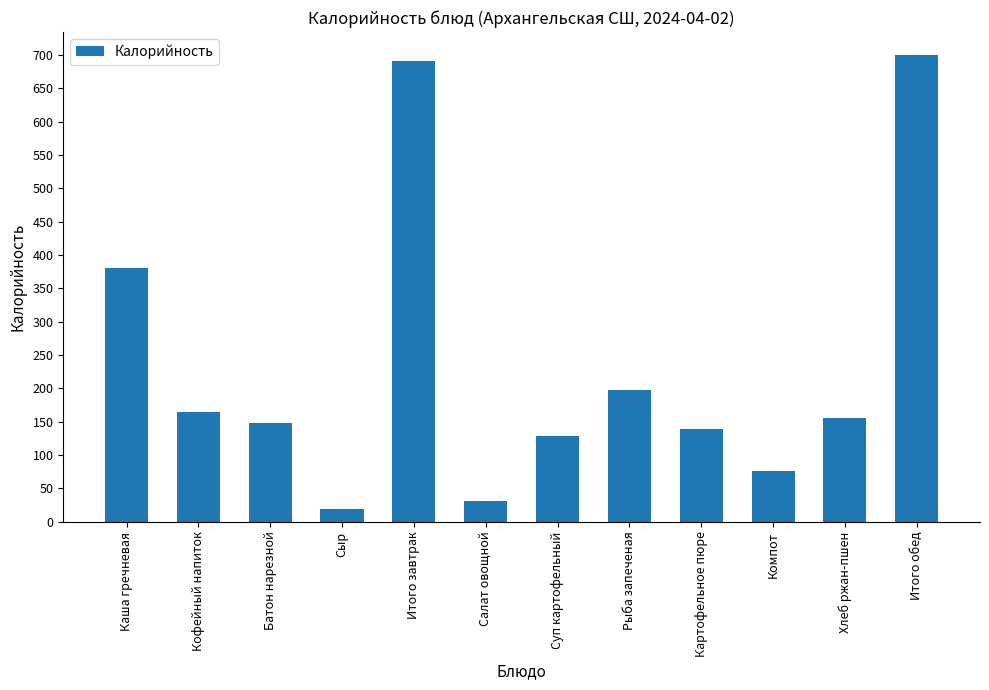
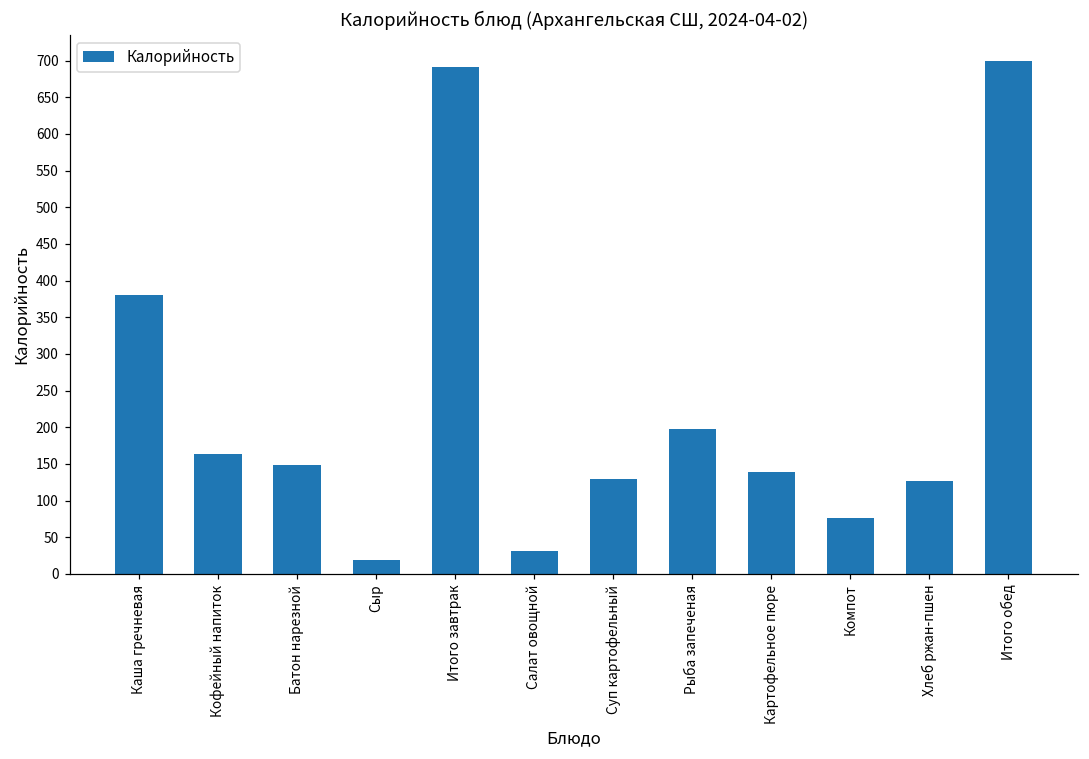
  {
    "Каша гречневая": 380,
    "Кофейный напиток": 160,
    "Батон нарезной": 150,
    "Сыр": 20,
    "Итого завтрак": 690,
    "Салат овощной": 30,
    "Суп картофельный": 130,
    "Рыба запеченая": 200,
    "Картофельное пюре": 140,
    "Компот": 80,
-   "Хлеб ржан-пшен": 150,
+   "Хлеб ржан-пшен": 130,
    "Итого обед": 700
  }
